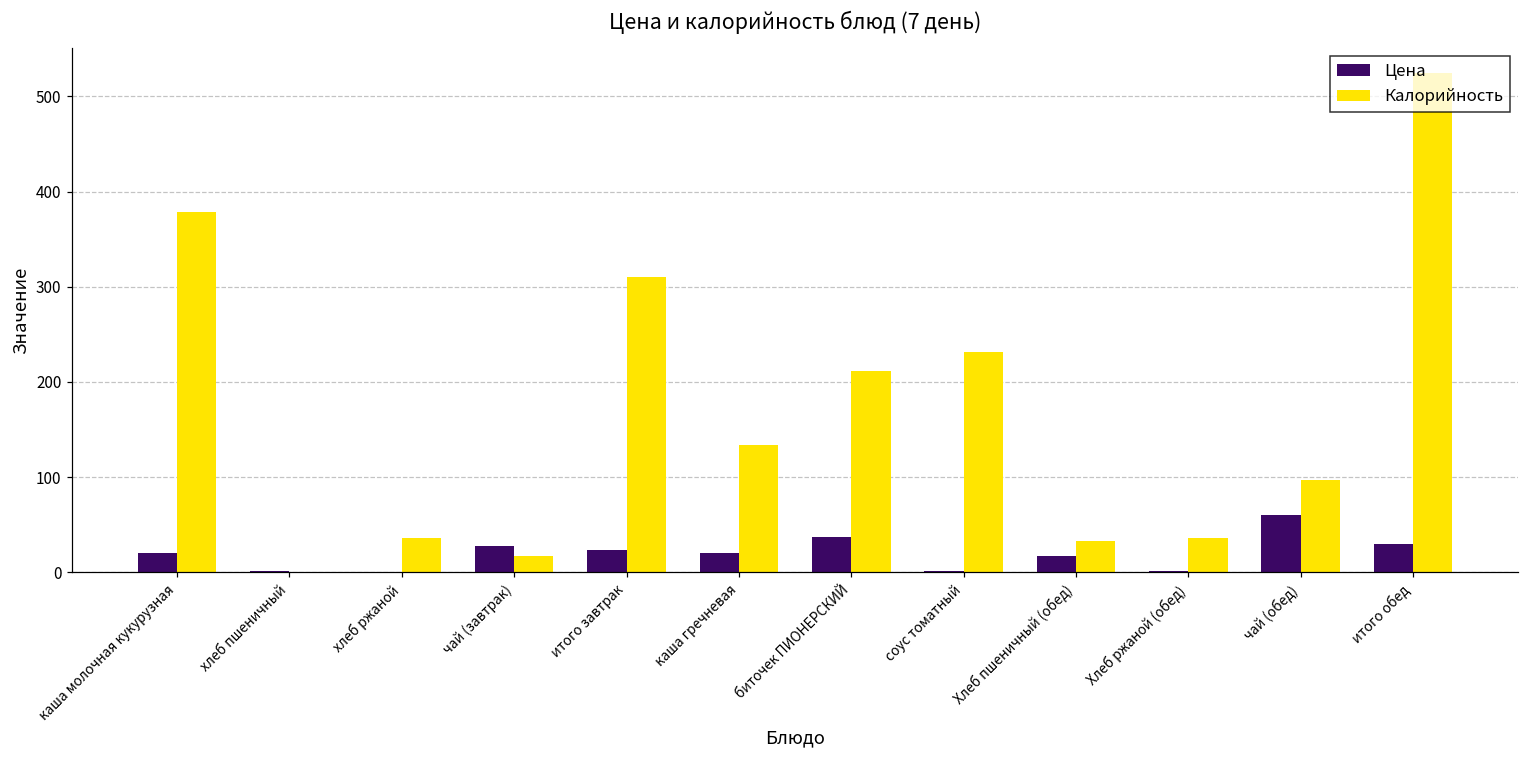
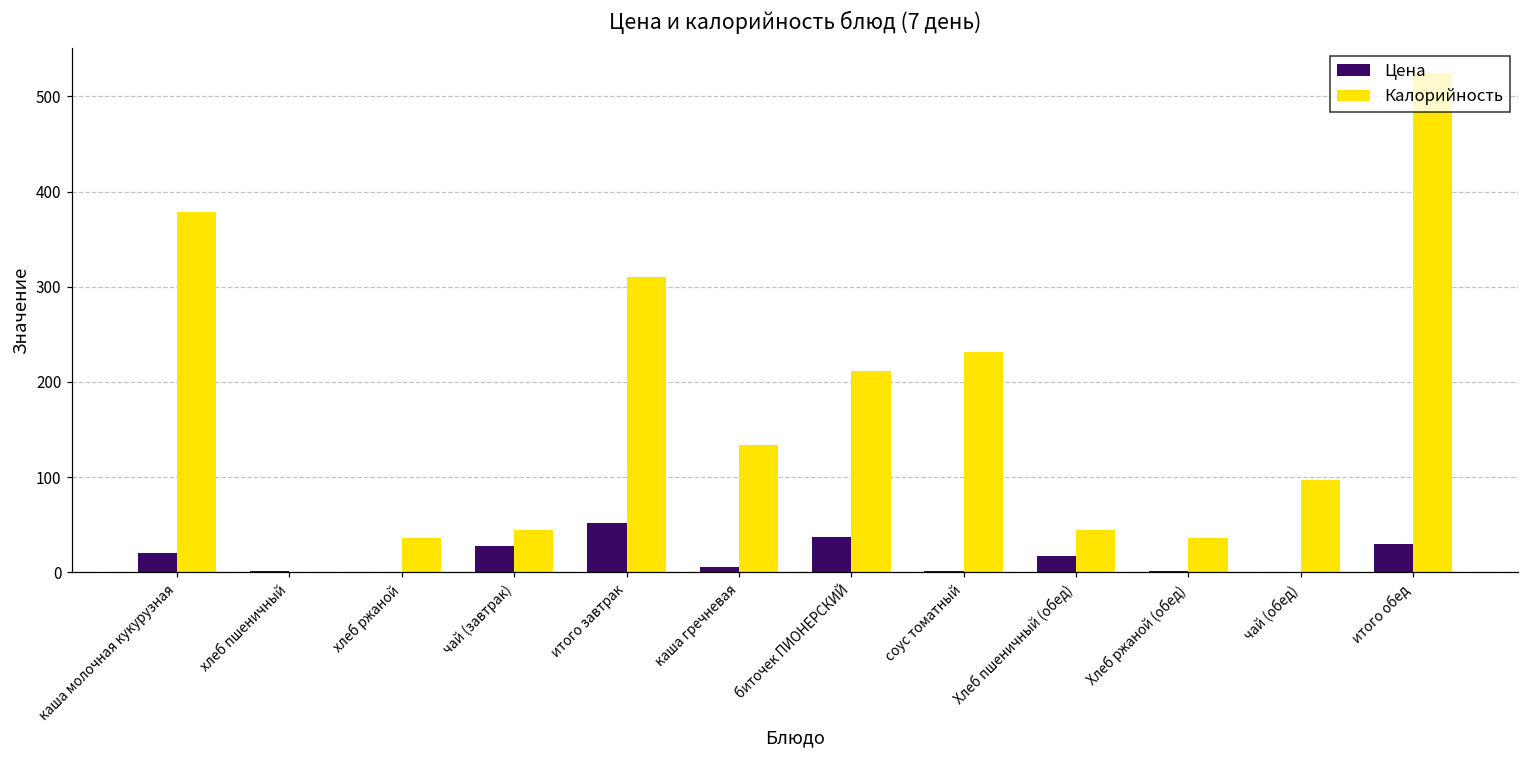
  {
    "Цена": {
      "каша молочная кукурузная": 20,
      "чай (завтрак)": 30,
-     "итого завтрак": 20,
-     "каша гречневая": 20,
+     "итого завтрак": 50,
+     "каша гречневая": 10,
      "биточек ПИОНЕРСКИЙ": 40,
      "Хлеб пшеничный (обед)": 20,
-     "чай (обед)": 60,
+     "чай (обед)": 0,
      "итого обед": 30
    },
    "Калорийность": {
      "каша молочная кукурузная": 380,
      "хлеб пшеничный": 0,
      "хлеб ржаной": 40,
-     "чай (завтрак)": 20,
+     "чай (завтрак)": 40,
      "итого завтрак": 310,
      "каша гречневая": 130,
      "биточек ПИОНЕРСКИЙ": 210,
      "соус томатный": 230,
-     "Хлеб пшеничный (обед)": 30,
+     "Хлеб пшеничный (обед)": 40,
      "Хлеб ржаной (обед)": 40,
      "чай (обед)": 100
    }
  }
